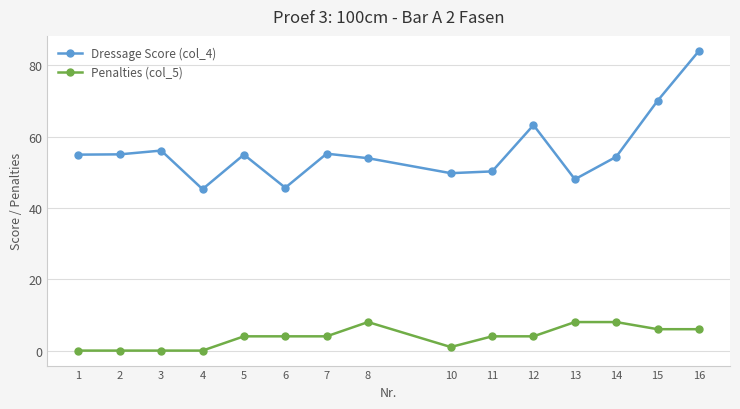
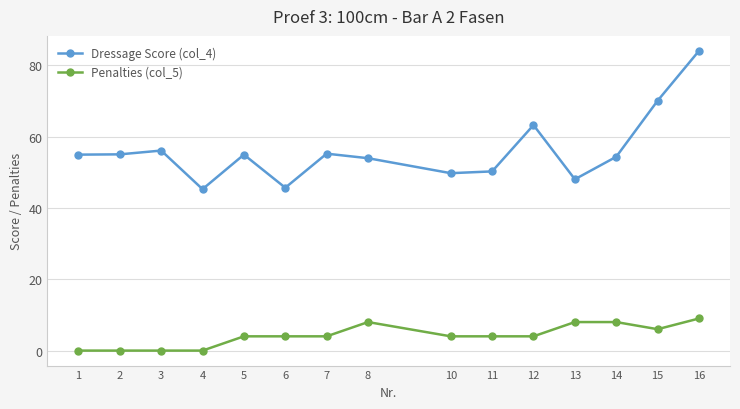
  {
    "Dressage Score (col_4)": {
      "1": 55,
      "2": 55,
      "3": 56,
      "4": 45,
      "5": 55,
      "6": 46,
      "7": 55,
      "8": 54,
      "10": 50,
      "11": 50,
      "12": 63,
      "13": 48,
      "14": 54,
      "15": 70,
      "16": 84
    },
    "Penalties (col_5)": {
      "1": 0,
      "2": 0,
      "3": 0,
      "4": 0,
      "5": 4,
      "6": 4,
      "7": 4,
      "8": 8,
-     "10": 1,
+     "10": 4,
      "11": 4,
      "12": 4,
      "13": 8,
      "14": 8,
      "15": 6,
-     "16": 6
+     "16": 9
    }
  }
